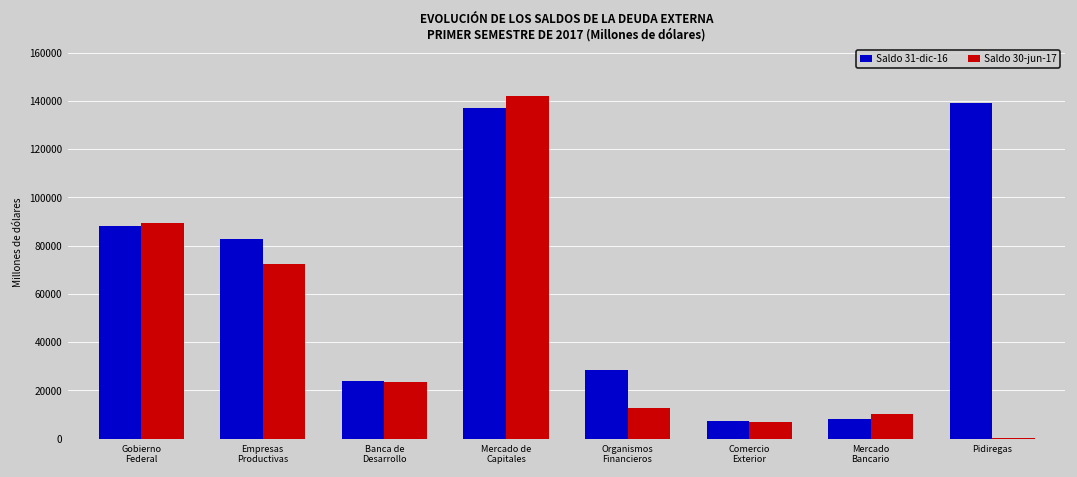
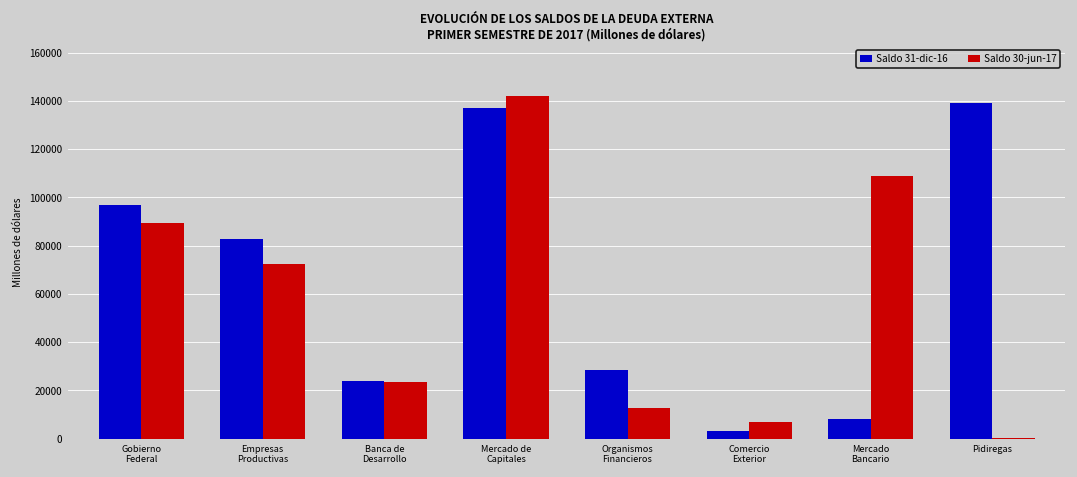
  {
    "Saldo 31-dic-16": {
-     "Gobierno Federal": 88000,
+     "Gobierno Federal": 97000,
      "Empresas Productivas": 83000,
      "Banca de Desarrollo": 24000,
      "Mercado de Capitales": 137000,
      "Organismos Financieros": 29000,
-     "Comercio Exterior": 7000,
+     "Comercio Exterior": 3000,
      "Mercado Bancario": 8000,
      "Pidiregas": 139000
    },
    "Saldo 30-jun-17": {
      "Gobierno Federal": 89000,
      "Empresas Productivas": 73000,
      "Banca de Desarrollo": 23000,
      "Mercado de Capitales": 142000,
      "Organismos Financieros": 13000,
      "Comercio Exterior": 7000,
-     "Mercado Bancario": 10000
+     "Mercado Bancario": 109000
    }
  }
